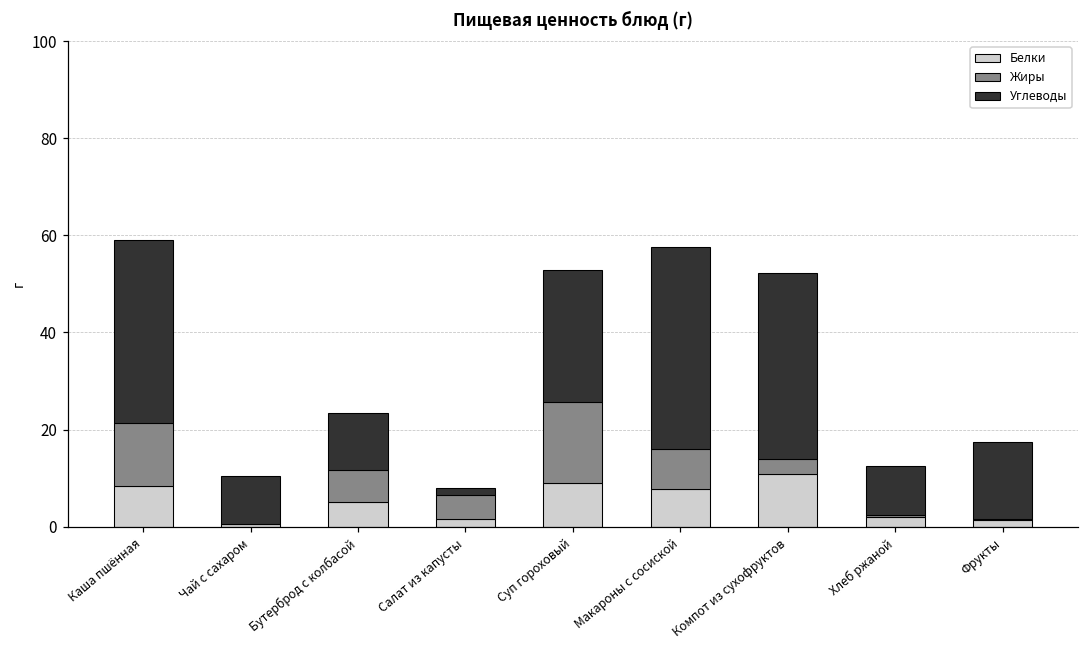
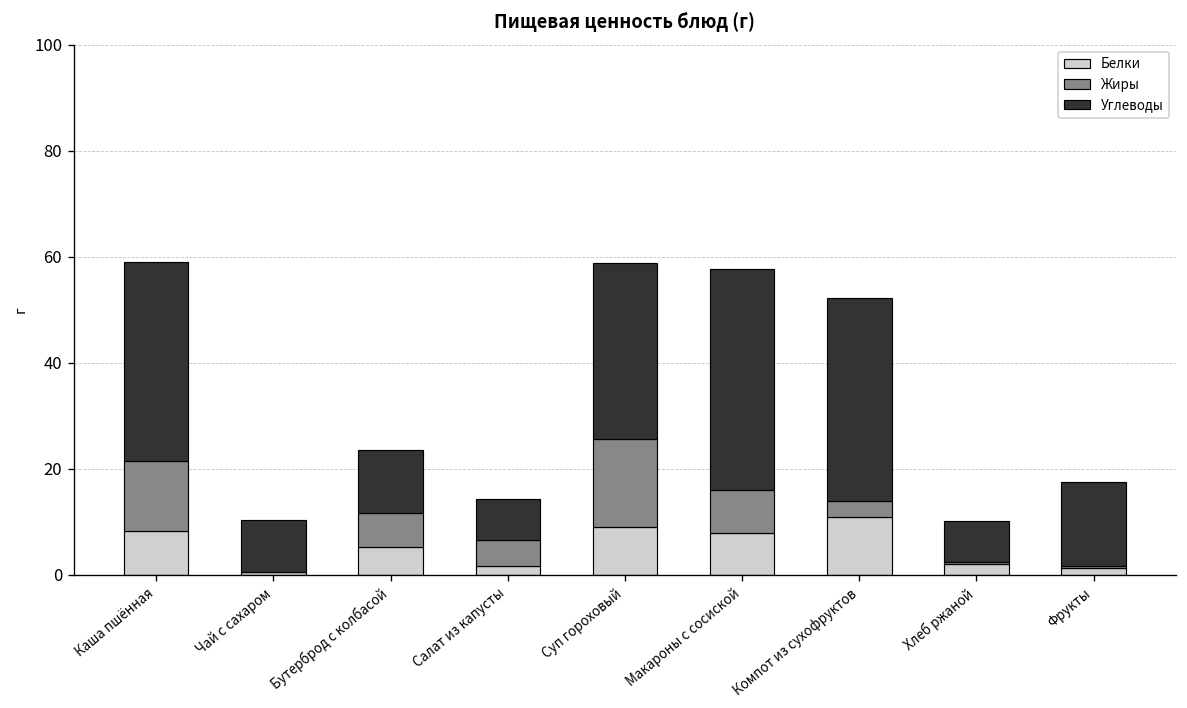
  {
    "Белки": {
      "Каша пшённая": 8,
      "Бутерброд с колбасой": 5,
      "Салат из капусты": 2,
      "Суп гороховый": 9,
      "Макароны с сосиской": 8,
      "Компот из сухофруктов": 11,
      "Хлеб ржаной": 2,
      "Фрукты": 1
    },
    "Жиры": {
      "Каша пшённая": 13,
      "Чай с сахаром": 0,
      "Бутерброд с колбасой": 6,
      "Салат из капусты": 5,
      "Суп гороховый": 17,
      "Макароны с сосиской": 8,
      "Компот из сухофруктов": 3
    },
    "Углеводы": {
      "Каша пшённая": 38,
      "Чай с сахаром": 10,
      "Бутерброд с колбасой": 12,
-     "Салат из капусты": 1,
-     "Суп гороховый": 27,
+     "Салат из капусты": 8,
+     "Суп гороховый": 33,
      "Макароны с сосиской": 42,
      "Компот из сухофруктов": 38,
-     "Хлеб ржаной": 10,
+     "Хлеб ржаной": 8,
      "Фрукты": 16
    }
  }
